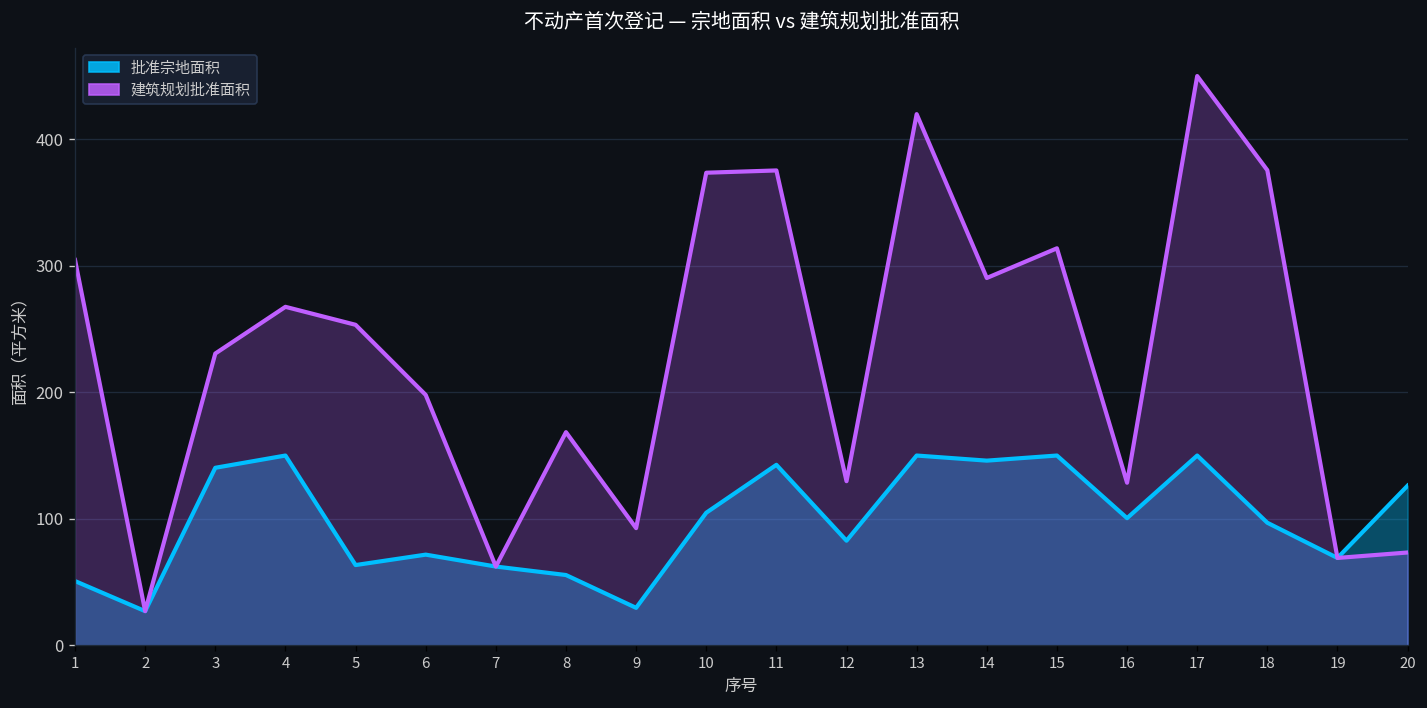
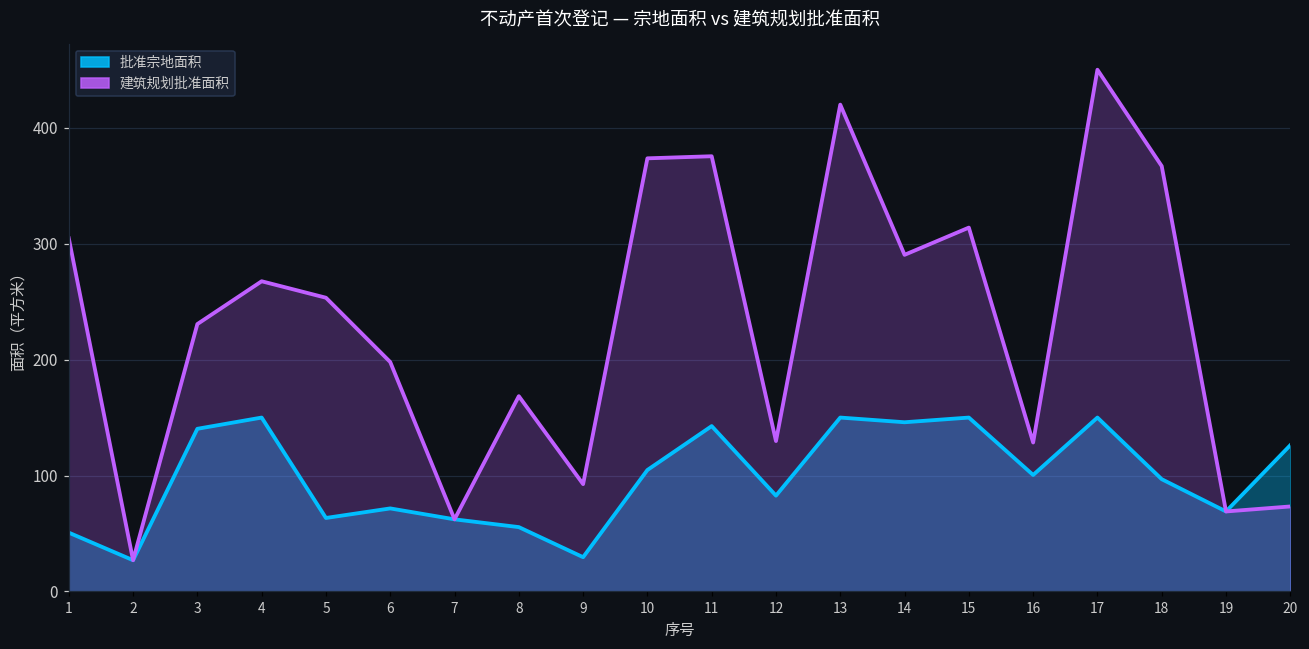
  {
    "批准宗地面积": {
      "1": 51,
      "3": 140,
      "4": 150,
      "5": 63,
      "6": 72,
      "8": 56,
      "9": 30,
      "10": 105,
      "11": 143,
      "12": 83,
      "13": 150,
      "14": 146,
      "15": 150,
      "16": 100,
      "17": 150,
      "18": 97,
      "20": 126
    },
    "建筑规划批准面积": {
      "1": 305,
      "3": 231,
      "4": 268,
      "5": 253,
      "6": 198,
      "8": 168,
      "9": 93,
      "10": 374,
      "11": 375,
      "12": 130,
      "13": 420,
      "14": 290,
      "15": 314,
      "16": 128,
      "17": 450,
-     "18": 376,
+     "18": 367,
      "20": 73
    }
  }
